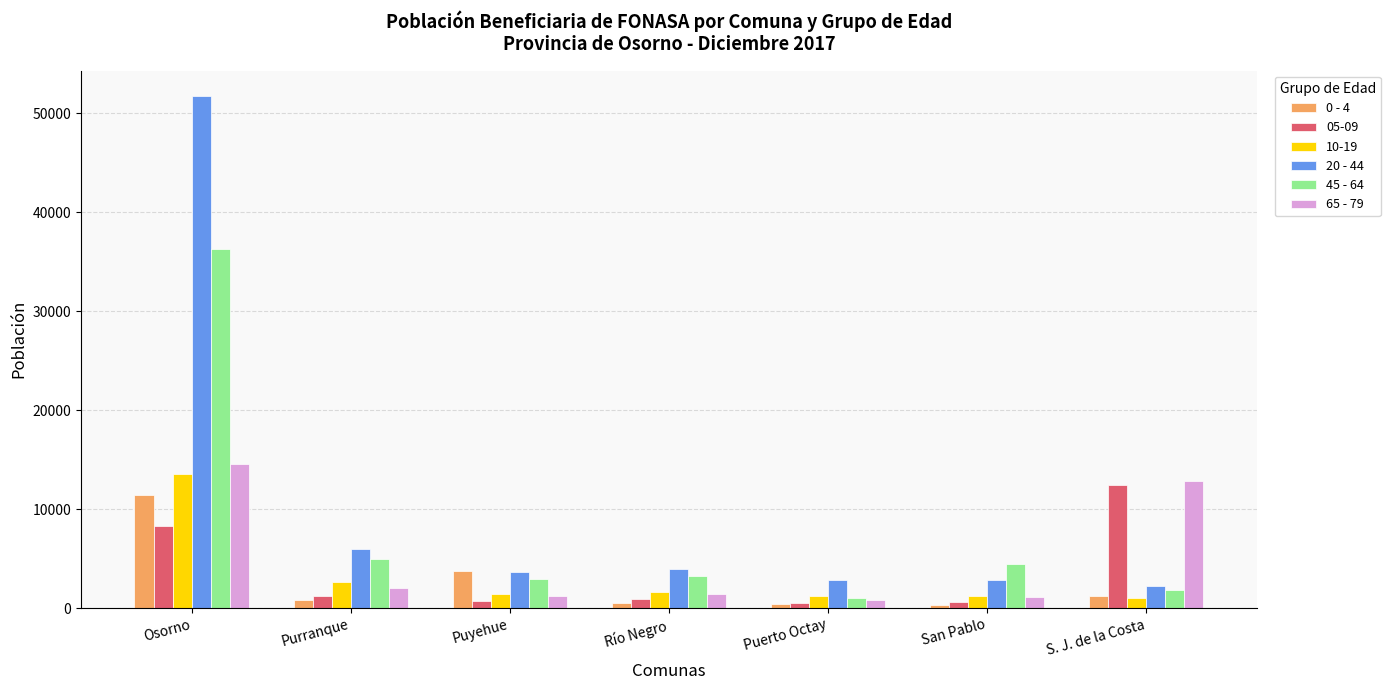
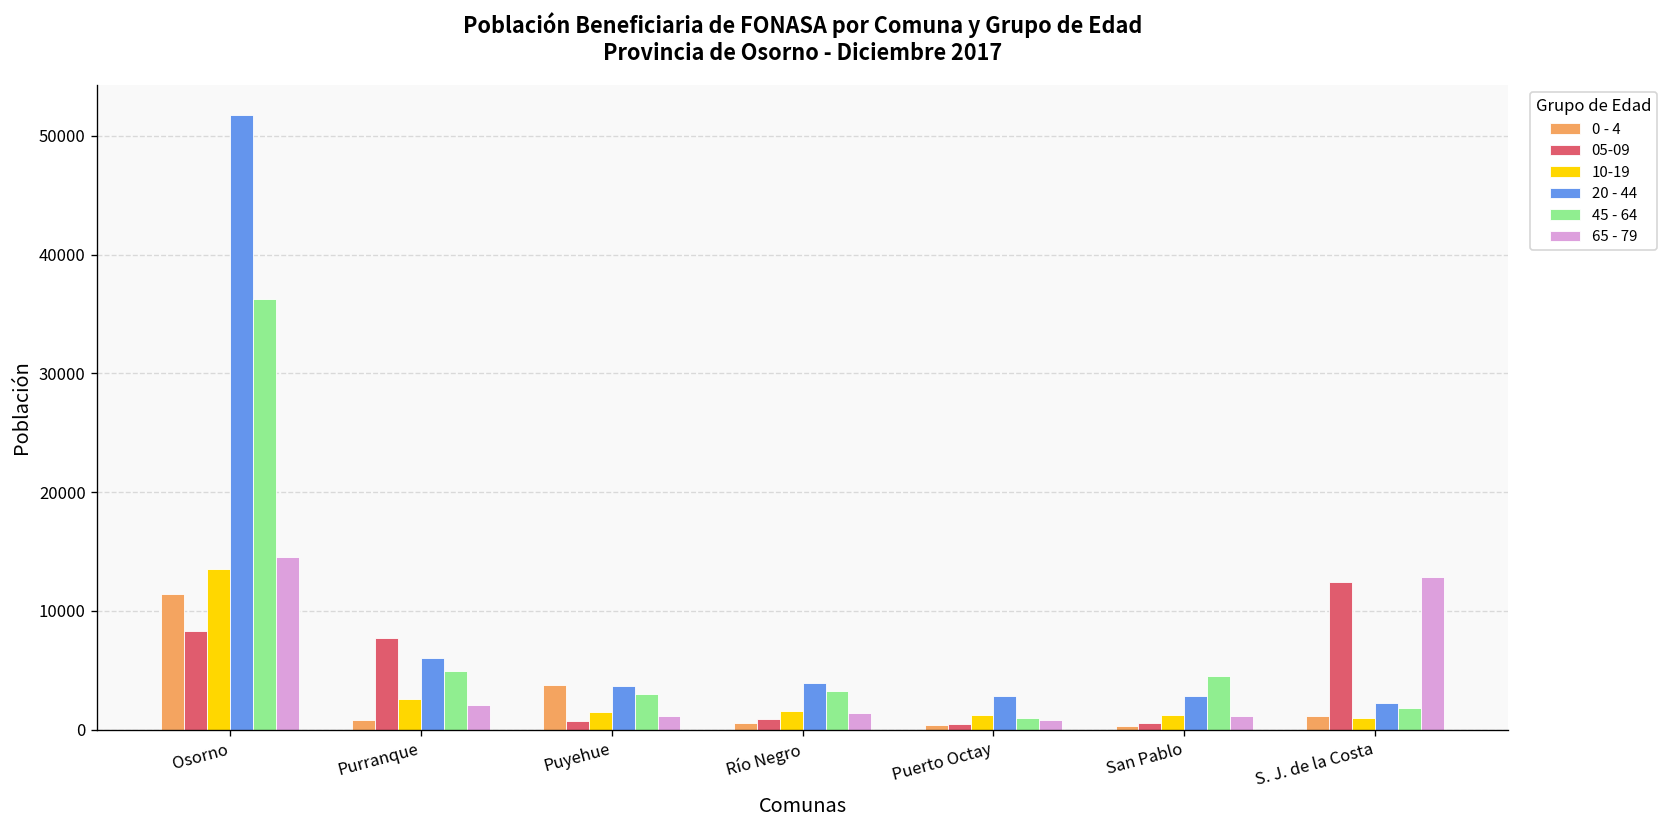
  {
    "0 - 4": {
      "Osorno": 11000,
      "Purranque": 1000,
      "Puyehue": 4000,
      "Río Negro": 1000,
      "Puerto Octay": 0,
      "San Pablo": 0,
      "S. J. de la Costa": 1000
    },
    "05-09": {
      "Osorno": 8000,
-     "Purranque": 1000,
+     "Purranque": 8000,
      "Puyehue": 1000,
      "Río Negro": 1000,
      "Puerto Octay": 1000,
      "San Pablo": 1000,
      "S. J. de la Costa": 12000
    },
    "10-19": {
      "Osorno": 14000,
      "Purranque": 3000,
      "Puyehue": 1000,
      "Río Negro": 2000,
      "Puerto Octay": 1000,
      "San Pablo": 1000,
      "S. J. de la Costa": 1000
    },
    "20 - 44": {
      "Osorno": 52000,
      "Purranque": 6000,
      "Puyehue": 4000,
      "Río Negro": 4000,
      "Puerto Octay": 3000,
      "San Pablo": 3000,
      "S. J. de la Costa": 2000
    },
    "45 - 64": {
      "Osorno": 36000,
      "Purranque": 5000,
      "Puyehue": 3000,
      "Río Negro": 3000,
      "Puerto Octay": 1000,
      "San Pablo": 4000,
      "S. J. de la Costa": 2000
    },
    "65 - 79": {
      "Osorno": 15000,
      "Purranque": 2000,
      "Puyehue": 1000,
      "Río Negro": 1000,
      "Puerto Octay": 1000,
      "San Pablo": 1000,
      "S. J. de la Costa": 13000
    }
  }
